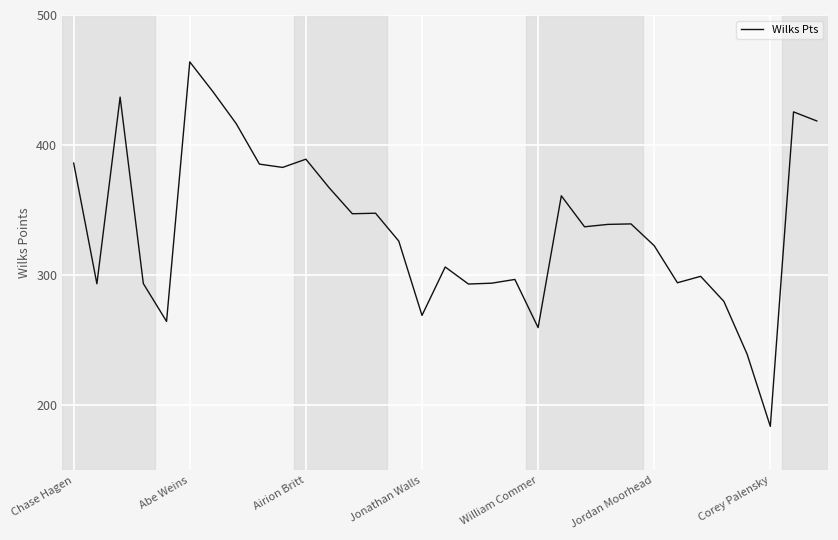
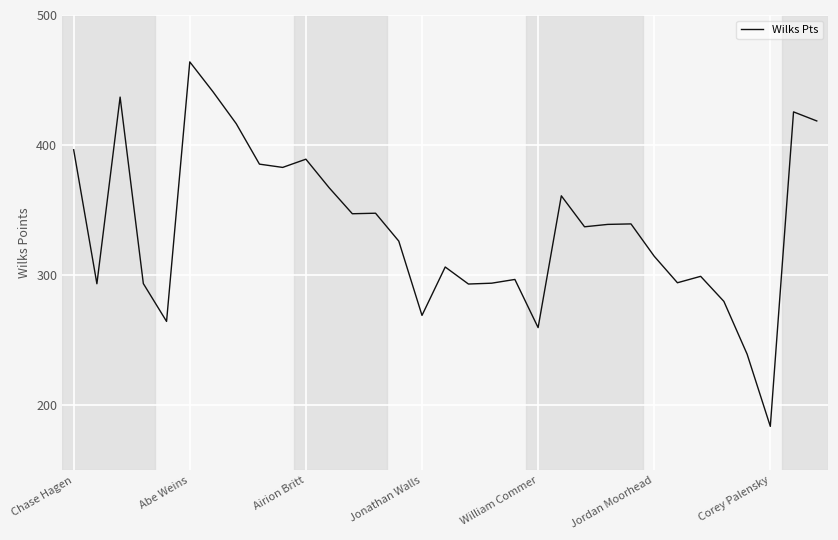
  {
-   "Chase Hagen": 386,
+   "Chase Hagen": 396,
    "Abe Weins": 464,
    "Airion Britt": 389,
    "Jonathan Walls": 269,
    "William Commer": 260,
-   "Jordan Moorhead": 323,
+   "Jordan Moorhead": 315,
    "Corey Palensky": 184
  }
